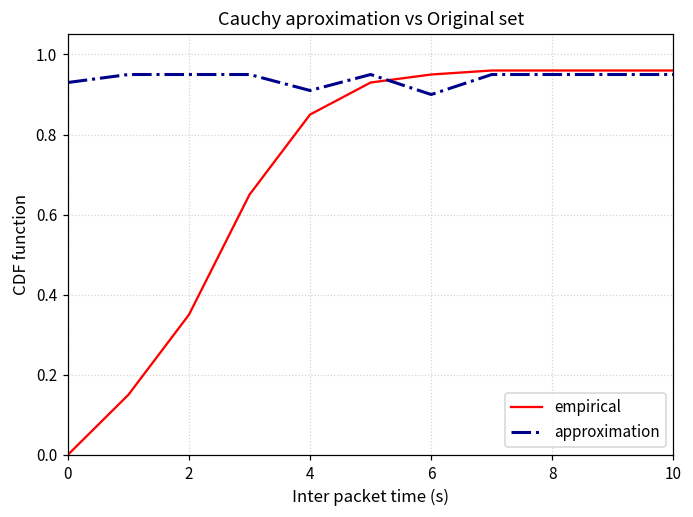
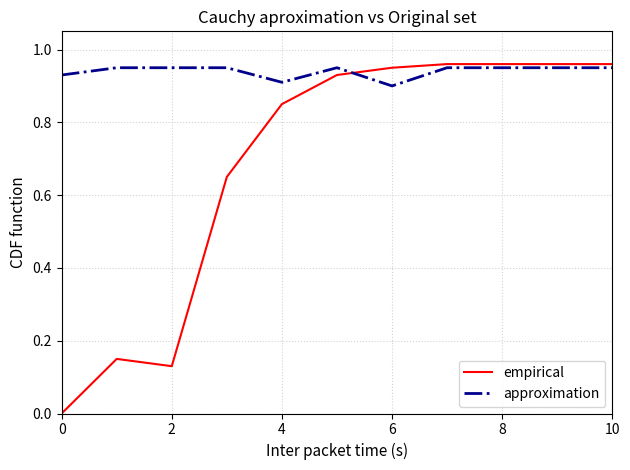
  {
    "empirical": {
      "0": 0.00,
-     "2": 0.35,
+     "2": 0.13,
      "4": 0.85,
      "6": 0.95,
      "8": 0.96,
      "10": 0.96
    },
    "approximation": {
      "0": 0.93,
      "2": 0.95,
      "4": 0.91,
      "6": 0.90,
      "8": 0.95,
      "10": 0.95
    }
  }
